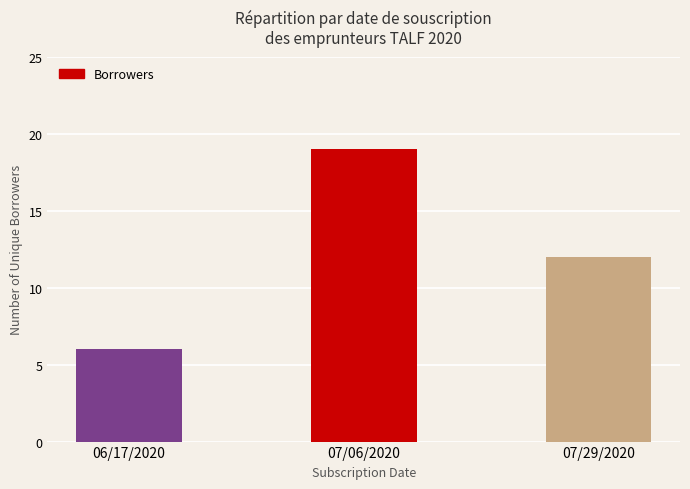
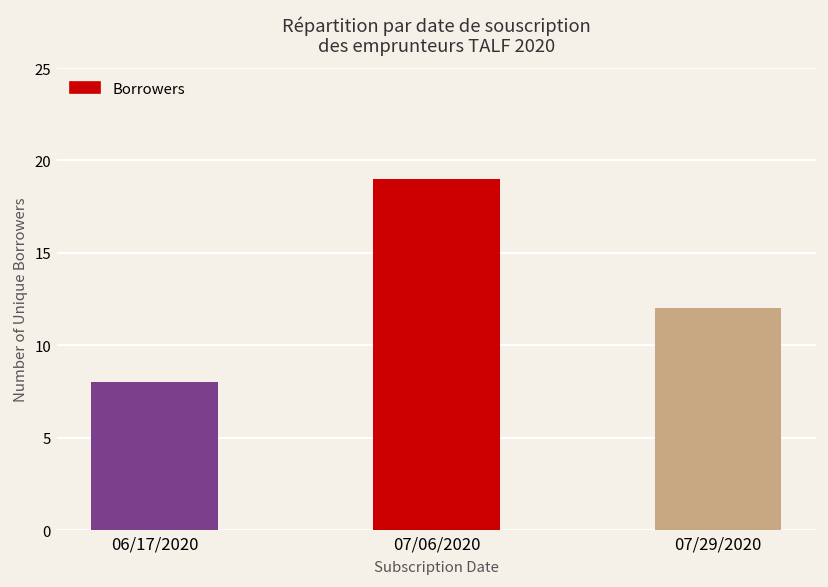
  {
-   "06/17/2020": 6,
+   "06/17/2020": 8,
    "07/06/2020": 19,
    "07/29/2020": 12
  }
